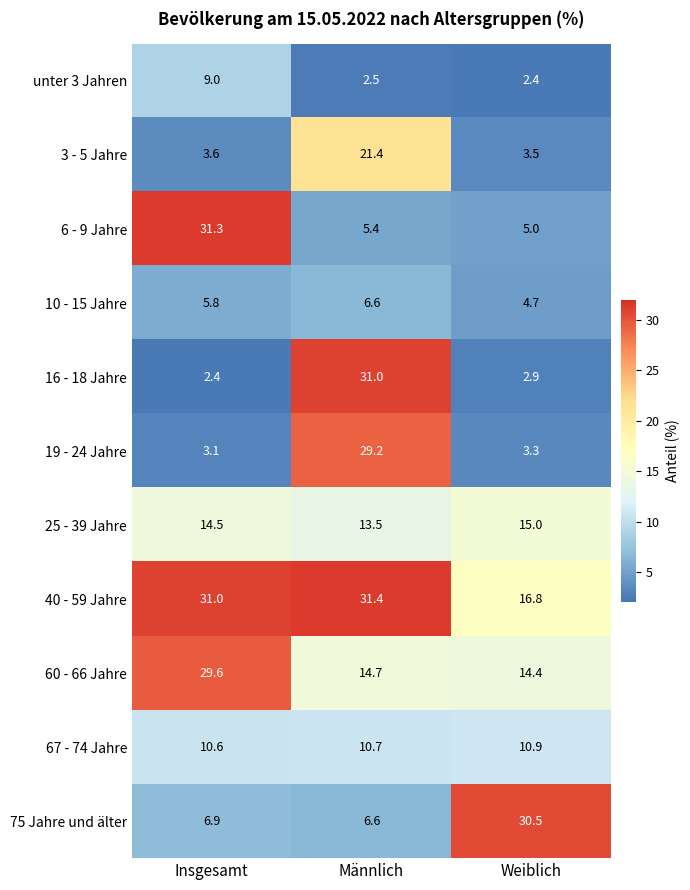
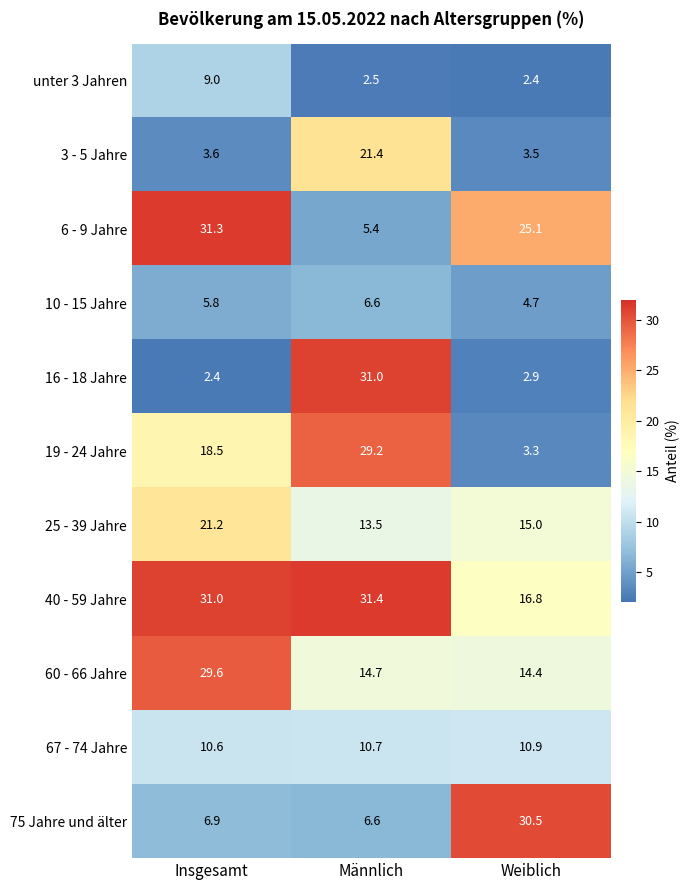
  {
    "unter 3 Jahren": {
      "Insgesamt": 9.0,
      "Männlich": 2.5,
      "Weiblich": 2.4
    },
    "3 - 5 Jahre": {
      "Insgesamt": 3.6,
      "Männlich": 21.4,
      "Weiblich": 3.5
    },
    "6 - 9 Jahre": {
      "Insgesamt": 31.3,
      "Männlich": 5.4,
-     "Weiblich": 5.0
+     "Weiblich": 25.1
    },
    "10 - 15 Jahre": {
      "Insgesamt": 5.8,
      "Männlich": 6.6,
      "Weiblich": 4.7
    },
    "16 - 18 Jahre": {
      "Insgesamt": 2.4,
      "Männlich": 31.0,
      "Weiblich": 2.9
    },
    "19 - 24 Jahre": {
-     "Insgesamt": 3.1,
+     "Insgesamt": 18.5,
      "Männlich": 29.2,
      "Weiblich": 3.3
    },
    "25 - 39 Jahre": {
-     "Insgesamt": 14.5,
+     "Insgesamt": 21.2,
      "Männlich": 13.5,
      "Weiblich": 15.0
    },
    "40 - 59 Jahre": {
      "Insgesamt": 31.0,
      "Männlich": 31.4,
      "Weiblich": 16.8
    },
    "60 - 66 Jahre": {
      "Insgesamt": 29.6,
      "Männlich": 14.7,
      "Weiblich": 14.4
    },
    "67 - 74 Jahre": {
      "Insgesamt": 10.6,
      "Männlich": 10.7,
      "Weiblich": 10.9
    },
    "75 Jahre und älter": {
      "Insgesamt": 6.9,
      "Männlich": 6.6,
      "Weiblich": 30.5
    }
  }
